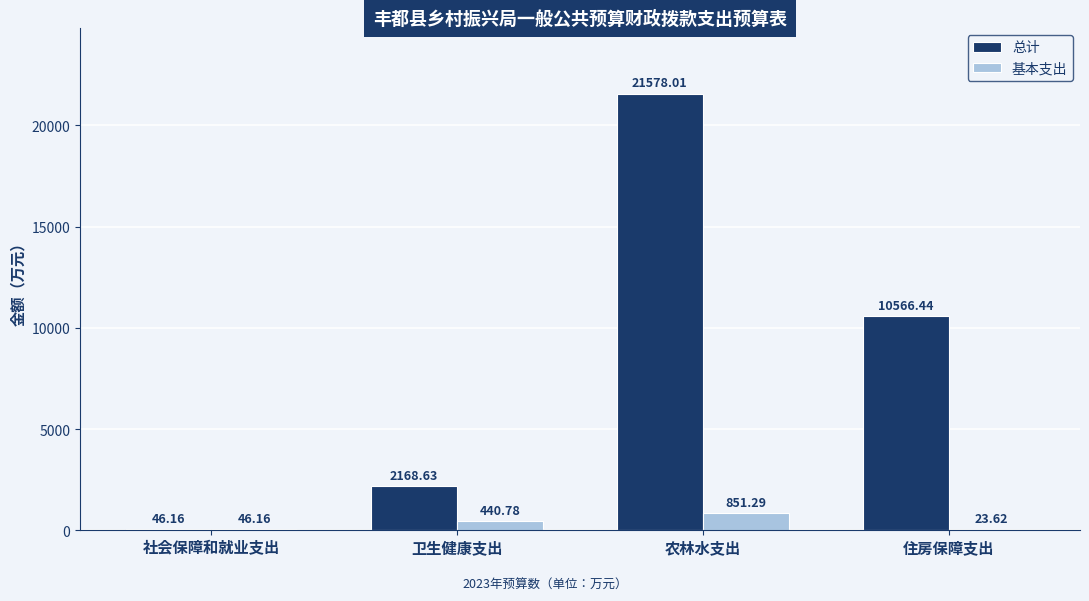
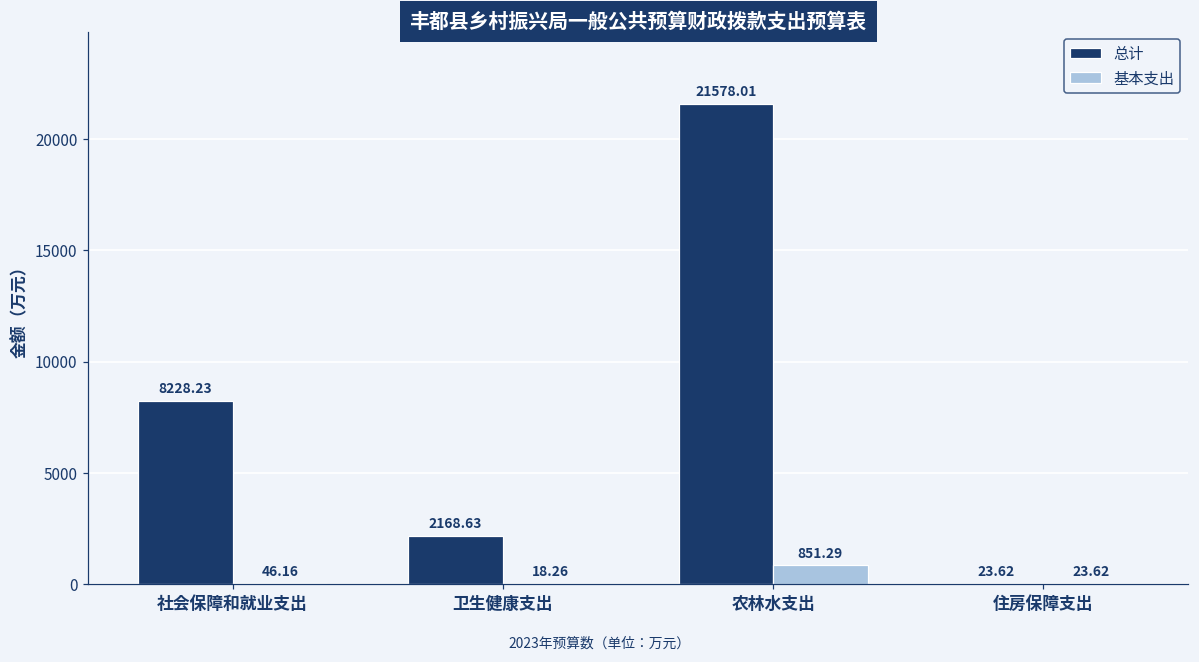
  {
    "总计": {
-     "社会保障和就业支出": 46.16,
+     "社会保障和就业支出": 8228.23,
      "卫生健康支出": 2168.63,
      "农林水支出": 21578.01,
-     "住房保障支出": 10566.44
+     "住房保障支出": 23.62
    },
    "基本支出": {
      "社会保障和就业支出": 46.16,
-     "卫生健康支出": 440.78,
+     "卫生健康支出": 18.26,
      "农林水支出": 851.29,
      "住房保障支出": 23.62
    }
  }
